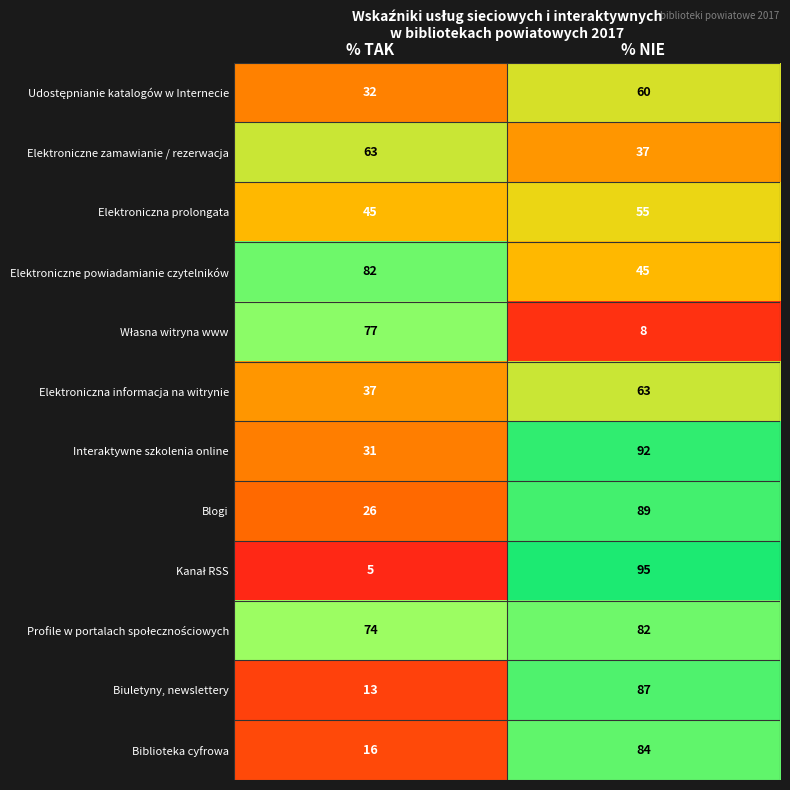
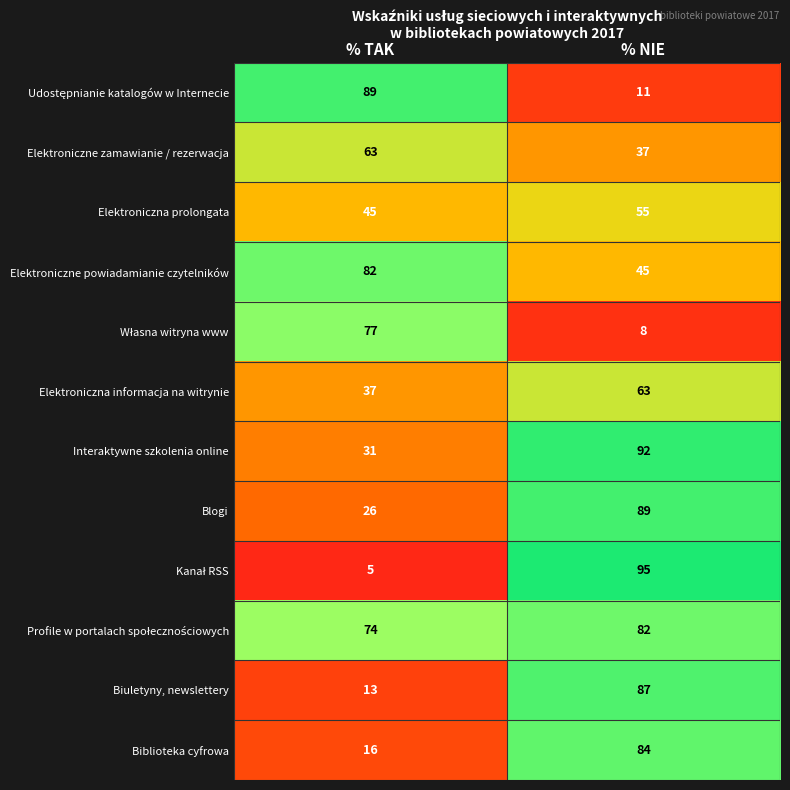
  {
    "Udostępnianie katalogów w Internecie": {
-     "% TAK": 32,
-     "% NIE": 60
+     "% TAK": 89,
+     "% NIE": 11
    },
    "Elektroniczne zamawianie / rezerwacja": {
      "% TAK": 63,
      "% NIE": 37
    },
    "Elektroniczna prolongata": {
      "% TAK": 45,
      "% NIE": 55
    },
    "Elektroniczne powiadamianie czytelników": {
      "% TAK": 82,
      "% NIE": 45
    },
    "Własna witryna www": {
      "% TAK": 77,
      "% NIE": 8
    },
    "Elektroniczna informacja na witrynie": {
      "% TAK": 37,
      "% NIE": 63
    },
    "Interaktywne szkolenia online": {
      "% TAK": 31,
      "% NIE": 92
    },
    "Blogi": {
      "% TAK": 26,
      "% NIE": 89
    },
    "Kanał RSS": {
      "% TAK": 5,
      "% NIE": 95
    },
    "Profile w portalach społecznościowych": {
      "% TAK": 74,
      "% NIE": 82
    },
    "Biuletyny, newslettery": {
      "% TAK": 13,
      "% NIE": 87
    },
    "Biblioteka cyfrowa": {
      "% TAK": 16,
      "% NIE": 84
    }
  }
